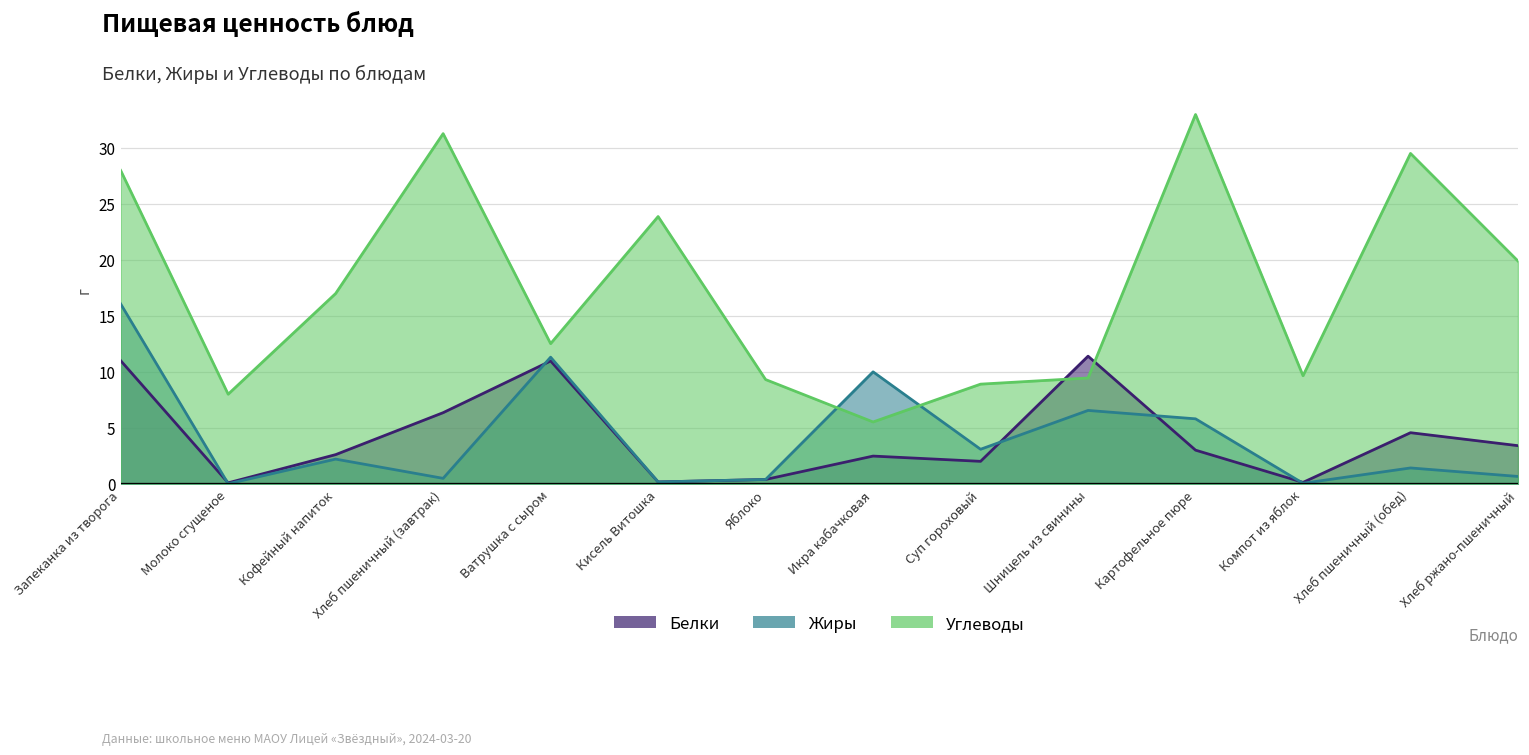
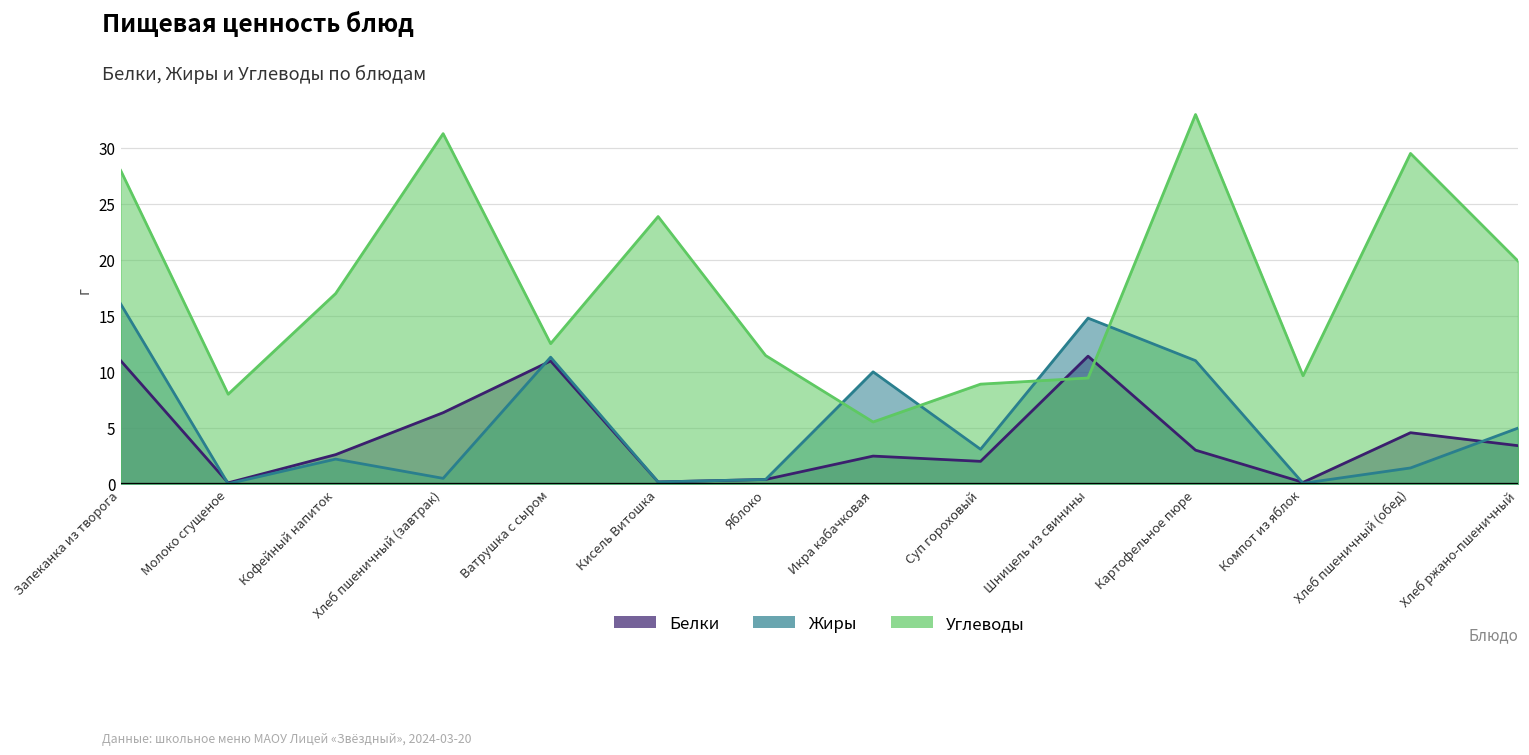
  {
    "Белки": {
      "Запеканка из творога": 11.0,
      "Кофейный напиток": 2.6,
      "Хлеб пшеничный (завтрак)": 6.4,
      "Ватрушка с сыром": 11.0,
      "Икра кабачковая": 2.5,
      "Суп гороховый": 2.0,
      "Шницель из свинины": 11.4,
      "Картофельное пюре": 3.0,
      "Хлеб пшеничный (обед)": 4.6,
      "Хлеб ржано-пшеничный": 3.4
    },
    "Жиры": {
      "Запеканка из творога": 16.1,
      "Кофейный напиток": 2.2,
      "Хлеб пшеничный (завтрак)": 0.5,
      "Ватрушка с сыром": 11.3,
      "Икра кабачковая": 10.0,
      "Суп гороховый": 3.1,
-     "Шницель из свинины": 6.6,
-     "Картофельное пюре": 5.8,
+     "Шницель из свинины": 14.8,
+     "Картофельное пюре": 11.0,
      "Хлеб пшеничный (обед)": 1.4,
-     "Хлеб ржано-пшеничный": 0.7
+     "Хлеб ржано-пшеничный": 5.0
    },
    "Углеводы": {
      "Запеканка из творога": 28.0,
      "Молоко сгущеное": 8.0,
      "Кофейный напиток": 17.0,
      "Хлеб пшеничный (завтрак)": 31.3,
      "Ватрушка с сыром": 12.5,
      "Кисель Витошка": 23.9,
-     "Яблоко": 9.3,
+     "Яблоко": 11.5,
      "Икра кабачковая": 5.5,
      "Суп гороховый": 8.9,
      "Шницель из свинины": 9.5,
      "Картофельное пюре": 33.0,
      "Компот из яблок": 9.7,
      "Хлеб пшеничный (обед)": 29.5,
      "Хлеб ржано-пшеничный": 19.9
    }
  }
